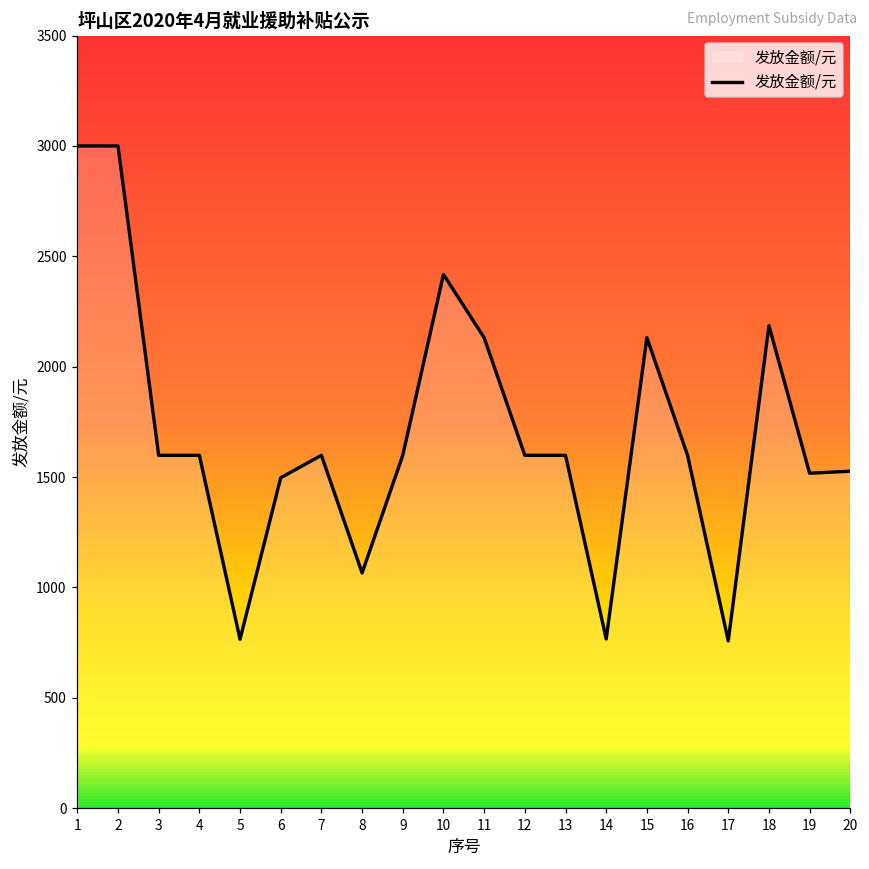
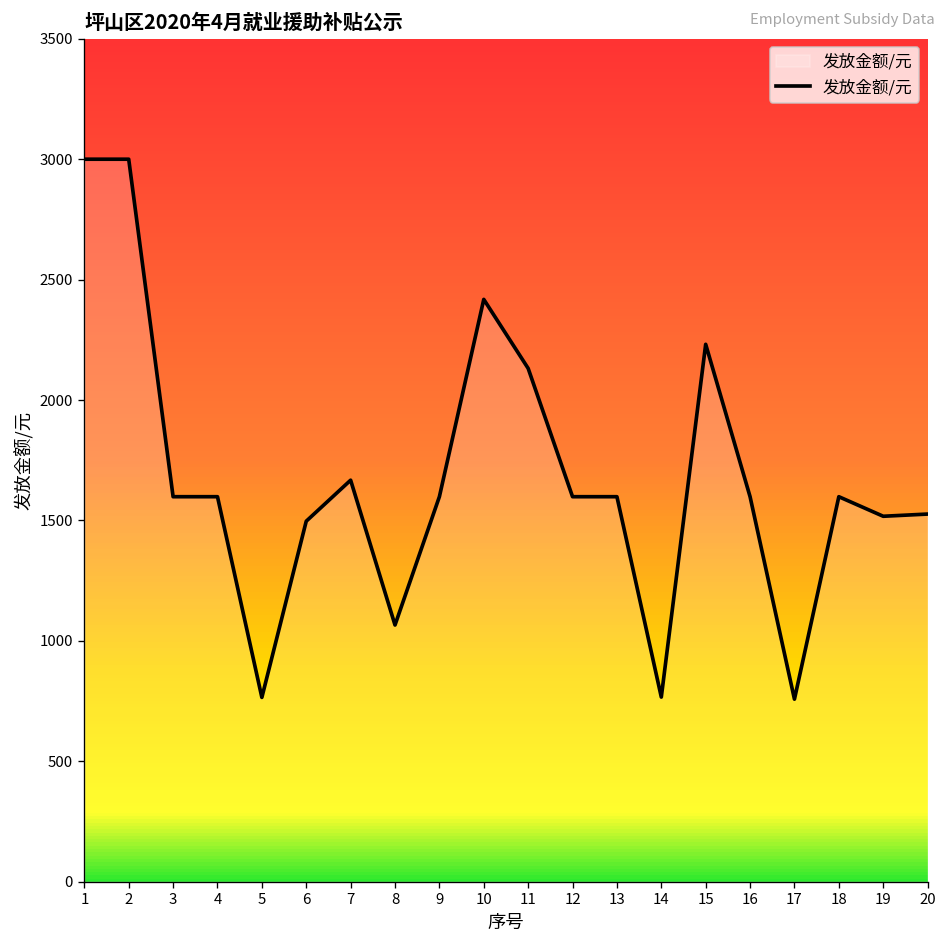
  {
    "1": 3000,
    "2": 3000,
    "3": 1600,
    "4": 1600,
    "5": 770,
    "6": 1500,
-   "7": 1600,
+   "7": 1670,
    "8": 1070,
    "9": 1600,
    "10": 2420,
    "11": 2130,
    "12": 1600,
    "13": 1600,
    "14": 770,
-   "15": 2130,
+   "15": 2230,
    "16": 1600,
    "17": 760,
-   "18": 2190,
+   "18": 1600,
    "19": 1520,
    "20": 1530
  }
